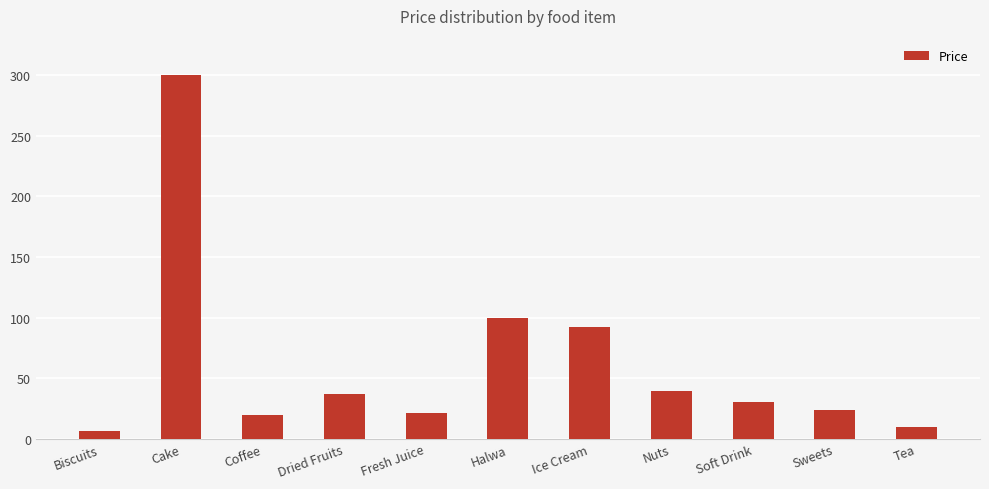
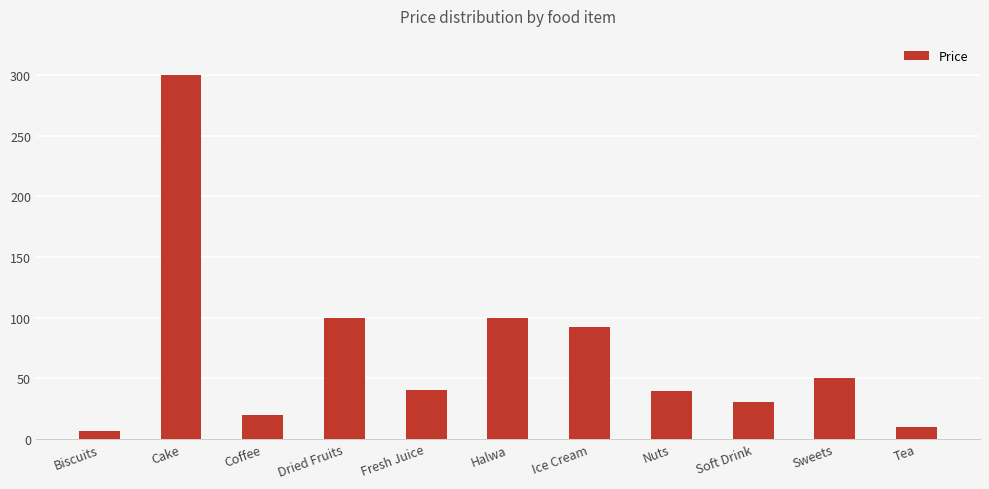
  {
    "Biscuits": 6,
    "Cake": 300,
    "Coffee": 20,
-   "Dried Fruits": 37,
-   "Fresh Juice": 21,
+   "Dried Fruits": 100,
+   "Fresh Juice": 40,
    "Halwa": 100,
    "Ice Cream": 92,
    "Nuts": 39,
    "Soft Drink": 30,
-   "Sweets": 24,
+   "Sweets": 50,
    "Tea": 10
  }
